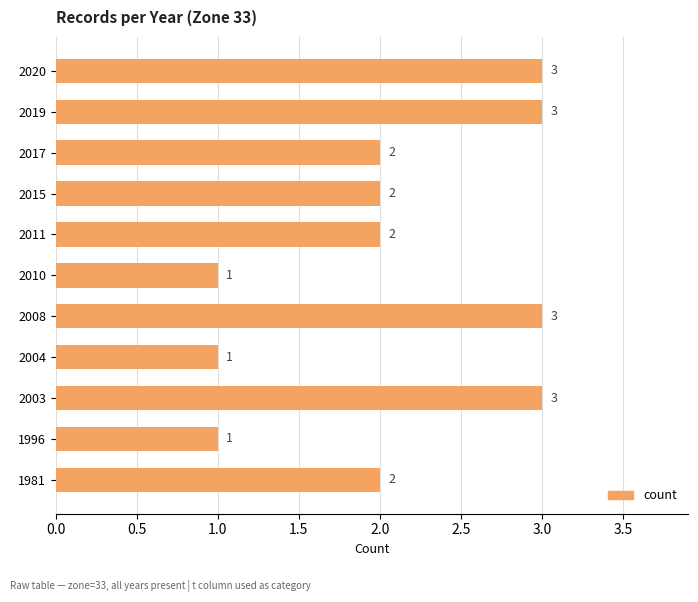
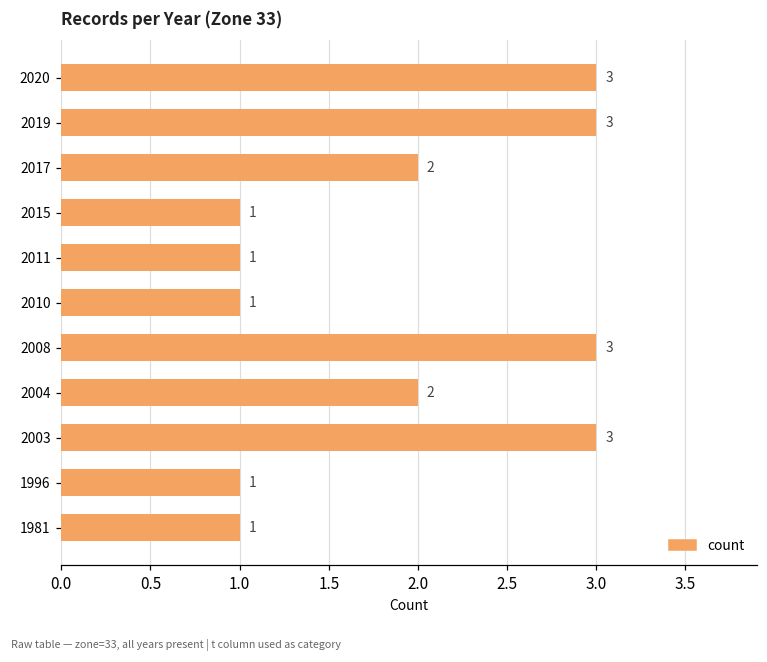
  {
    "2020": 3,
    "2019": 3,
    "2017": 2,
-   "2015": 2,
-   "2011": 2,
+   "2015": 1,
+   "2011": 1,
    "2010": 1,
    "2008": 3,
-   "2004": 1,
+   "2004": 2,
    "2003": 3,
    "1996": 1,
-   "1981": 2
+   "1981": 1
  }
